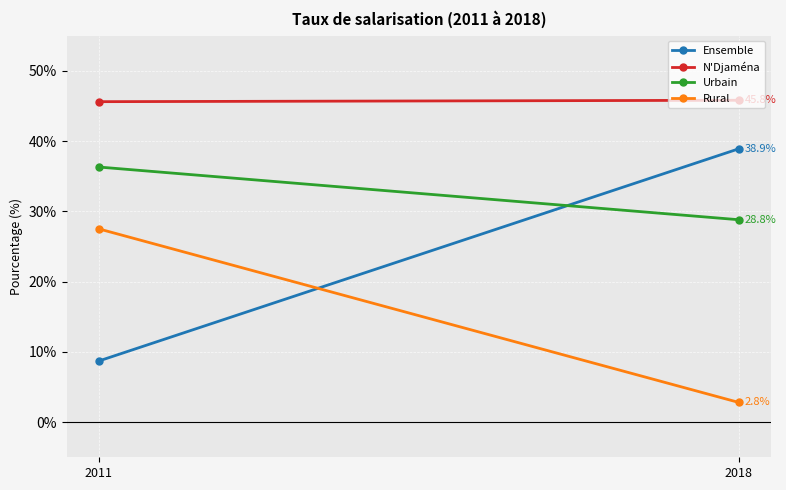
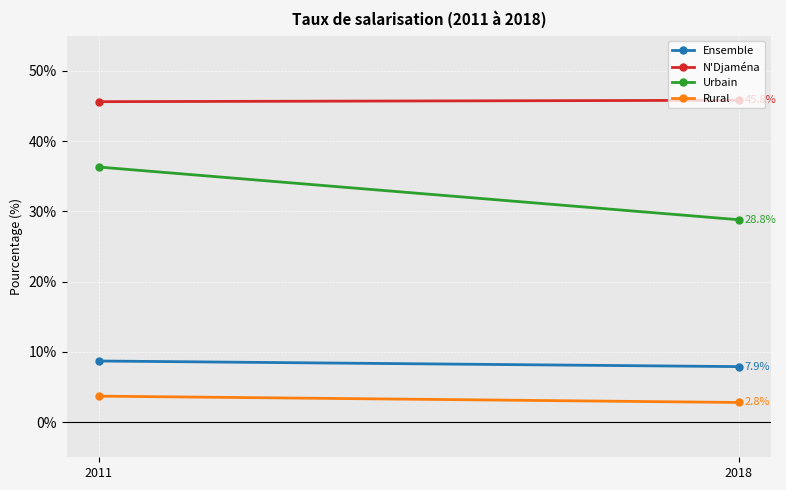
  {
    "Ensemble": {
-     "2018": "38.9%"
+     "2018": "7.9%"
    },
    "N'Djaména": {
      "2011": "46%"
    },
    "Urbain": {
      "2018": "28.8%"
    },
    "Rural": {
-     "2011": "28%"
+     "2011": "4%"
    }
  }
